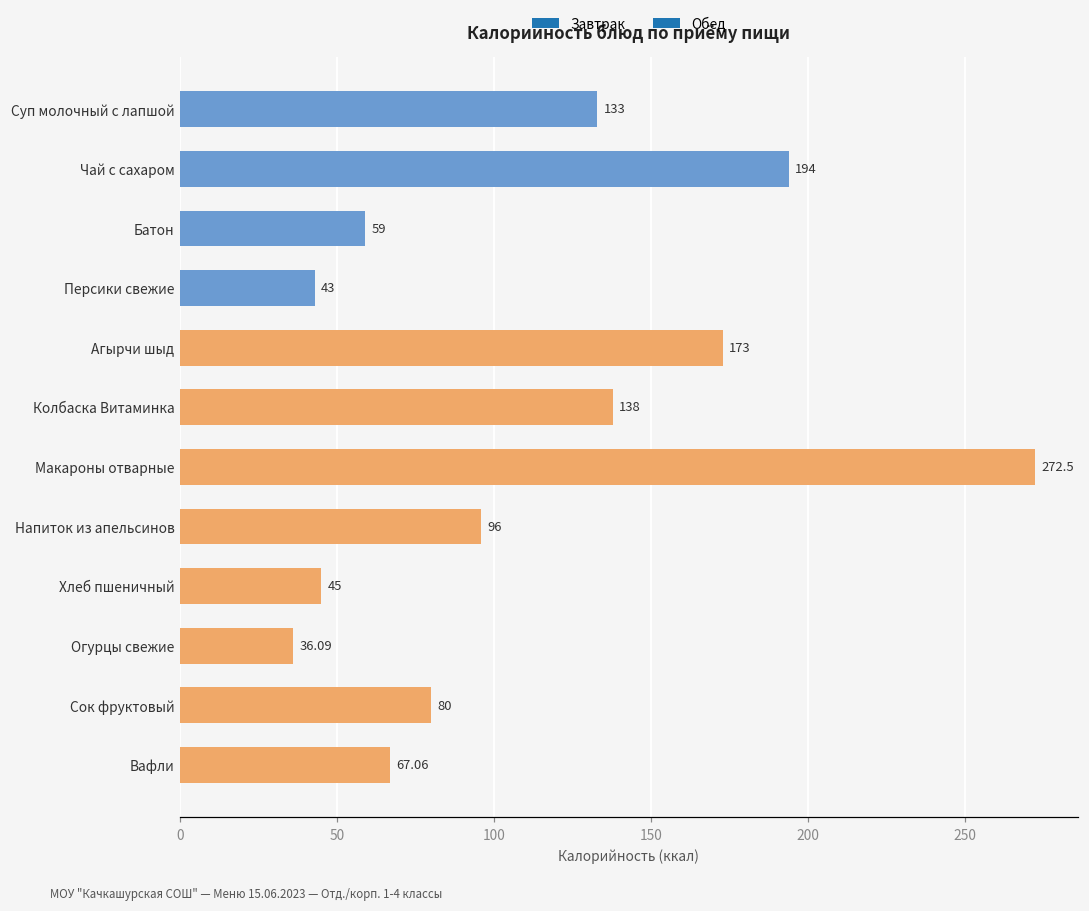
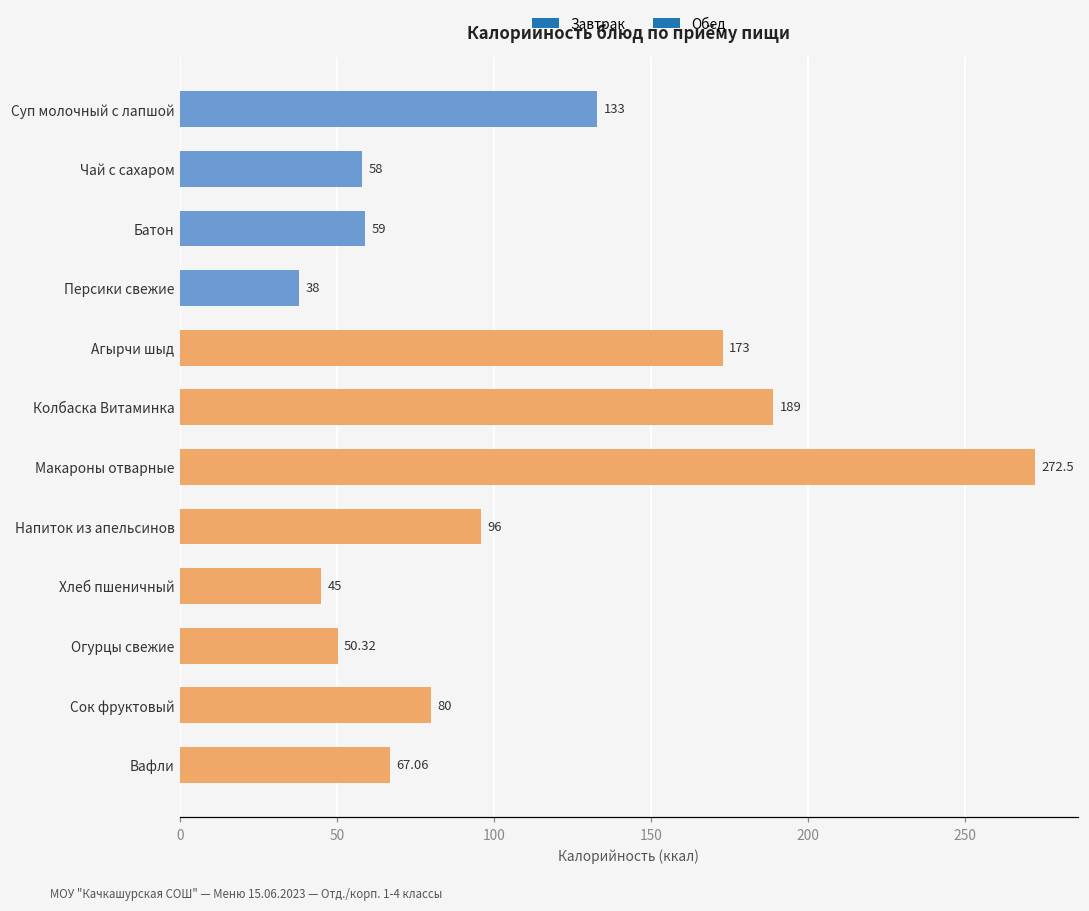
  {
    "Суп молочный с лапшой": 133,
-   "Чай с сахаром": 194,
+   "Чай с сахаром": 58,
    "Батон": 59,
-   "Персики свежие": 43,
+   "Персики свежие": 38,
    "Агырчи шыд": 173,
-   "Колбаска Витаминка": 138,
+   "Колбаска Витаминка": 189,
    "Макароны отварные": 272.5,
    "Напиток из апельсинов": 96,
    "Хлеб пшеничный": 45,
-   "Огурцы свежие": 36.09,
+   "Огурцы свежие": 50.32,
    "Сок фруктовый": 80,
    "Вафли": 67.06
  }
